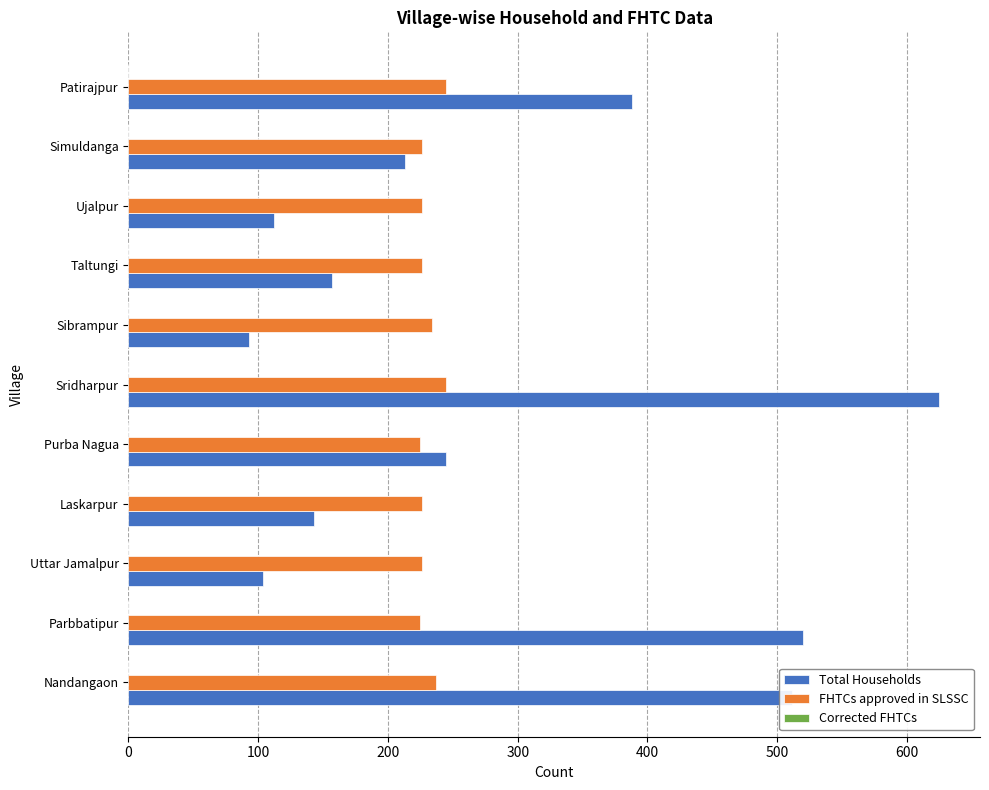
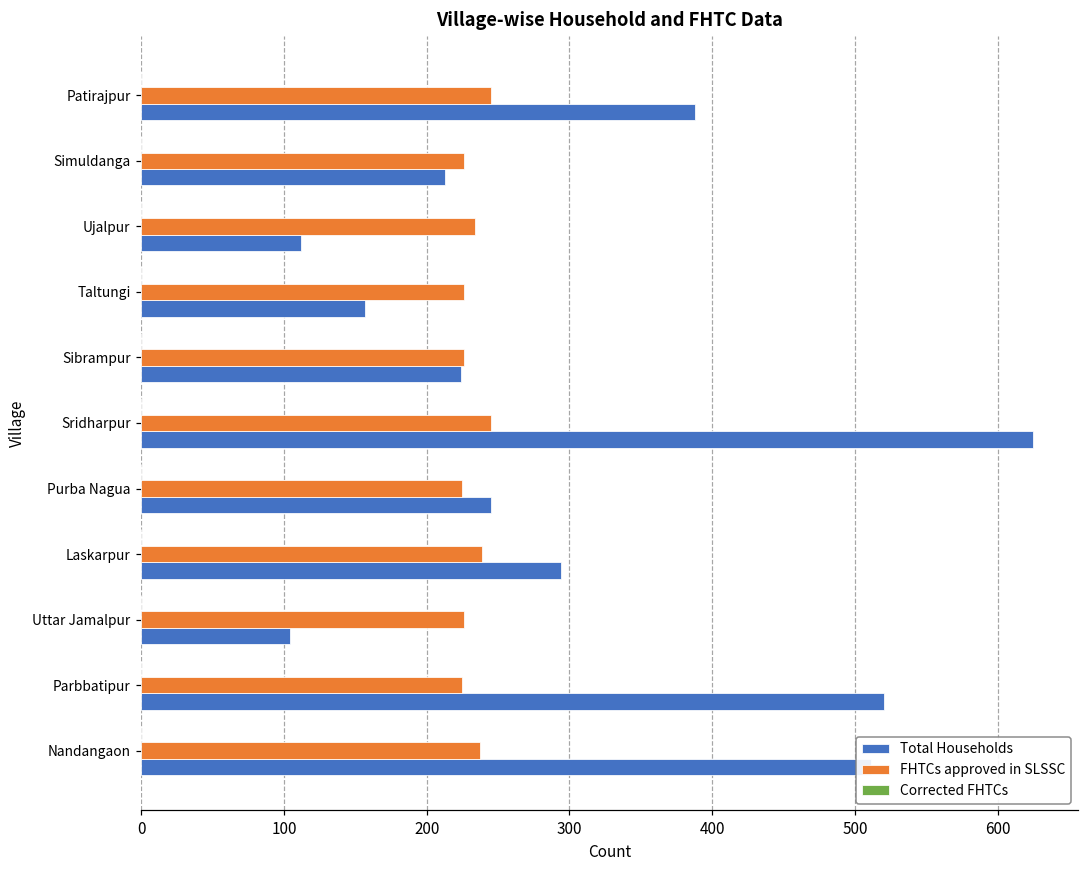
  {
    "Total Households": {
      "Patirajpur": 388,
      "Simuldanga": 213,
      "Ujalpur": 112,
      "Taltungi": 157,
-     "Sibrampur": 93,
+     "Sibrampur": 224,
      "Sridharpur": 625,
      "Purba Nagua": 245,
-     "Laskarpur": 143,
+     "Laskarpur": 294,
      "Uttar Jamalpur": 104,
      "Parbbatipur": 520
    },
    "FHTCs approved in SLSSC": {
      "Patirajpur": 245,
      "Simuldanga": 226,
-     "Ujalpur": 226,
+     "Ujalpur": 234,
      "Taltungi": 226,
-     "Sibrampur": 234,
+     "Sibrampur": 226,
      "Sridharpur": 245,
      "Purba Nagua": 225,
-     "Laskarpur": 226,
+     "Laskarpur": 239,
      "Uttar Jamalpur": 226,
      "Parbbatipur": 225,
      "Nandangaon": 237
    },
    "Corrected FHTCs": {
      "Patirajpur": 0,
      "Simuldanga": 0,
      "Ujalpur": 0,
      "Taltungi": 0,
      "Sibrampur": 0,
      "Sridharpur": 0,
      "Purba Nagua": 0,
      "Laskarpur": 0,
      "Uttar Jamalpur": 0,
      "Parbbatipur": 0,
      "Nandangaon": 0
    }
  }
